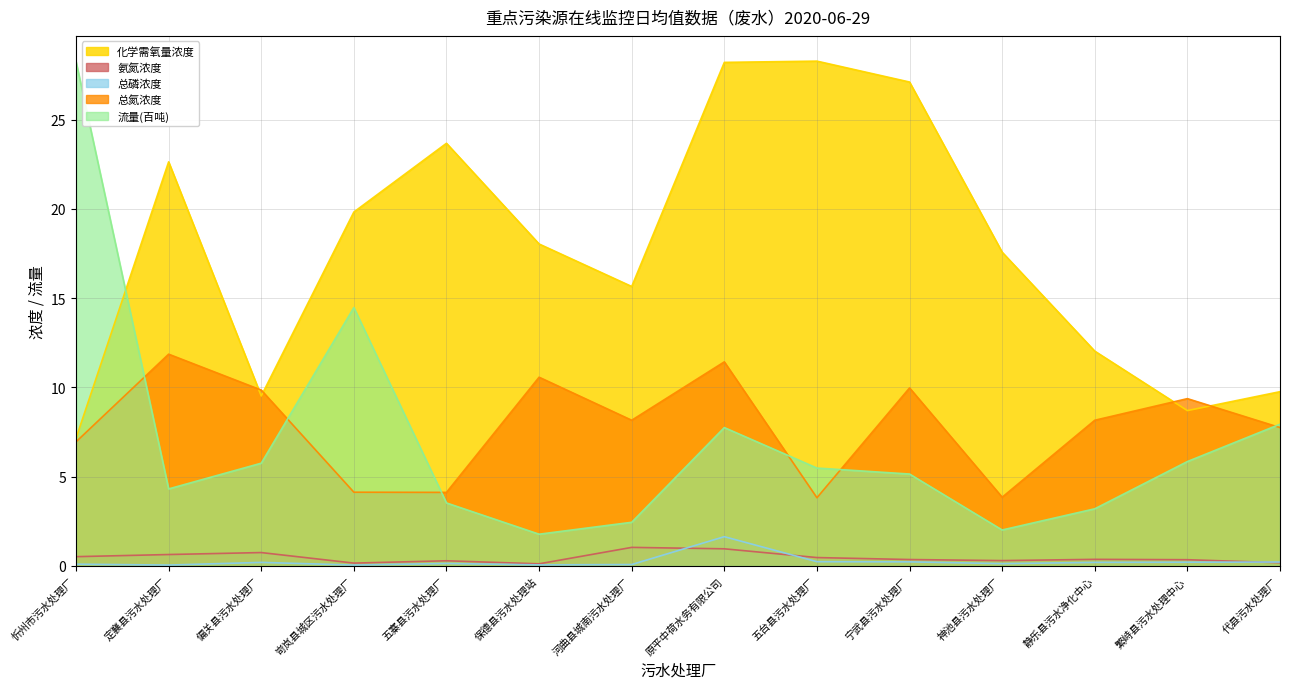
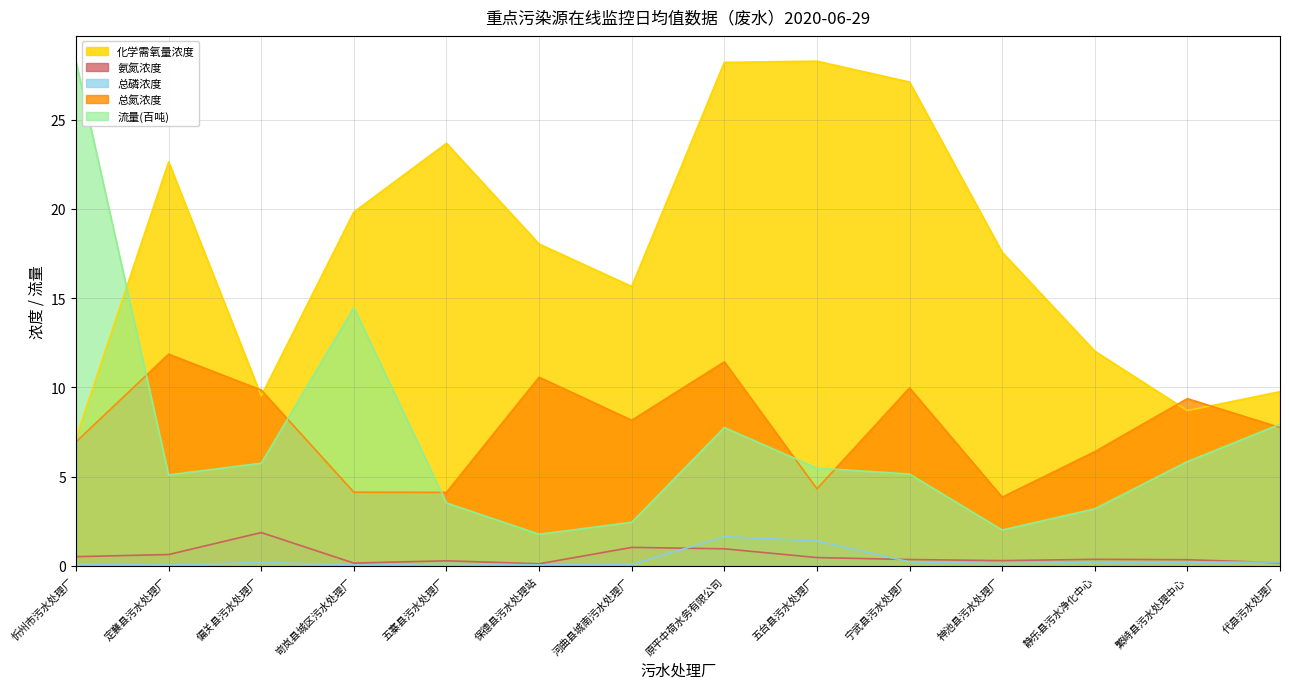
  {
    "化学需氧量浓度": {
      "忻州市污水处理厂": 7.2,
      "定襄县污水处理厂": 22.6,
      "偏关县污水处理厂": 9.5,
      "岢岚县城区污水处理厂": 19.8,
      "五寨县污水处理厂": 23.7,
      "保德县污水处理站": 18.0,
      "河曲县城南污水处理厂": 15.7,
      "原平中荷水务有限公司": 28.2,
      "五台县污水处理厂": 28.3,
      "宁武县污水处理厂": 27.1,
      "神池县污水处理厂": 17.6,
      "静乐县污水净化中心": 12.0,
      "繁峙县污水处理中心": 8.7,
      "代县污水处理厂": 9.8
    },
    "氨氮浓度": {
      "忻州市污水处理厂": 0.5,
      "定襄县污水处理厂": 0.6,
-     "偏关县污水处理厂": 0.8,
+     "偏关县污水处理厂": 1.9,
      "五寨县污水处理厂": 0.3,
      "河曲县城南污水处理厂": 1.0,
      "原平中荷水务有限公司": 1.0,
      "五台县污水处理厂": 0.5,
      "神池县污水处理厂": 0.3,
      "静乐县污水净化中心": 0.4
    },
    "总磷浓度": {
      "忻州市污水处理厂": 0.1,
      "定襄县污水处理厂": 0.1,
      "偏关县污水处理厂": 0.2,
      "五寨县污水处理厂": 0.1,
      "河曲县城南污水处理厂": 0.1,
      "原平中荷水务有限公司": 1.6,
-     "五台县污水处理厂": 0.2,
+     "五台县污水处理厂": 1.4,
      "神池县污水处理厂": 0.1,
      "静乐县污水净化中心": 0.2
    },
    "总氮浓度": {
      "忻州市污水处理厂": 7.0,
      "定襄县污水处理厂": 11.9,
      "偏关县污水处理厂": 9.9,
      "岢岚县城区污水处理厂": 4.1,
      "五寨县污水处理厂": 4.1,
      "保德县污水处理站": 10.6,
      "河曲县城南污水处理厂": 8.2,
      "原平中荷水务有限公司": 11.4,
-     "五台县污水处理厂": 3.8,
+     "五台县污水处理厂": 4.3,
      "宁武县污水处理厂": 10.0,
      "神池县污水处理厂": 3.9,
-     "静乐县污水净化中心": 8.2,
+     "静乐县污水净化中心": 6.4,
      "繁峙县污水处理中心": 9.4,
      "代县污水处理厂": 7.8
    },
    "流量(百吨)": {
      "忻州市污水处理厂": 28.3,
-     "定襄县污水处理厂": 4.3,
+     "定襄县污水处理厂": 5.1,
      "偏关县污水处理厂": 5.8,
      "岢岚县城区污水处理厂": 14.5,
      "五寨县污水处理厂": 3.5,
      "保德县污水处理站": 1.8,
      "河曲县城南污水处理厂": 2.4,
      "原平中荷水务有限公司": 7.7,
      "五台县污水处理厂": 5.5,
      "宁武县污水处理厂": 5.1,
      "神池县污水处理厂": 2.0,
      "静乐县污水净化中心": 3.2,
      "繁峙县污水处理中心": 5.8,
      "代县污水处理厂": 7.9
    }
  }
